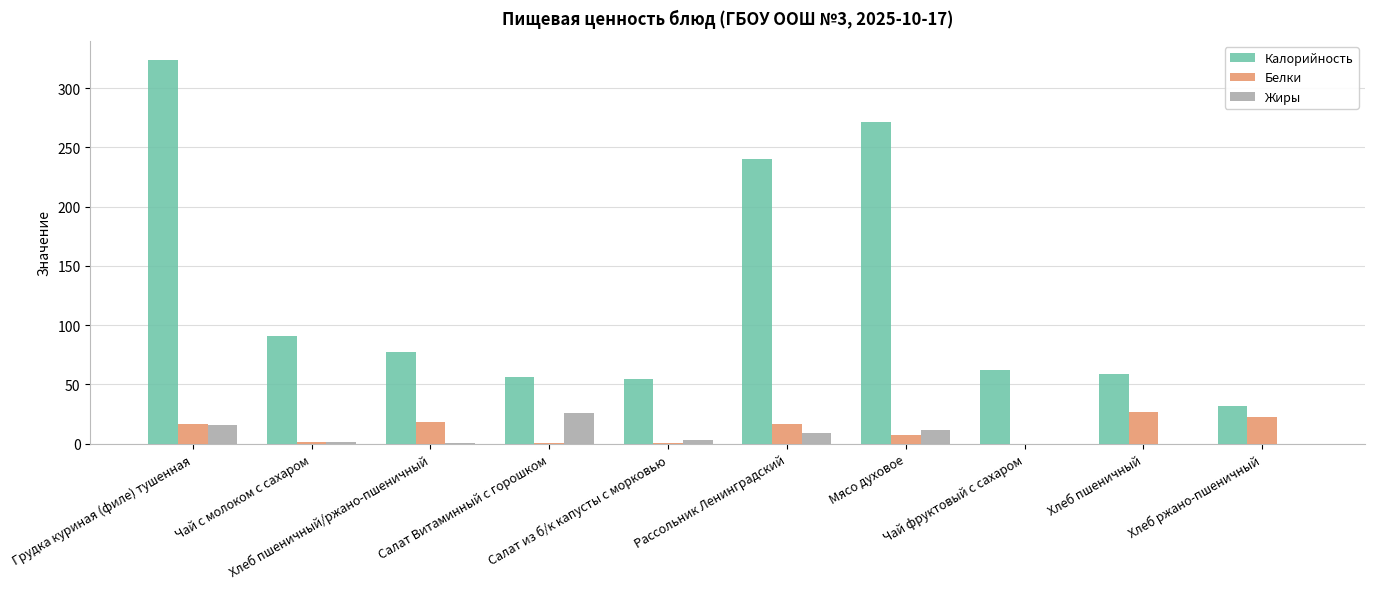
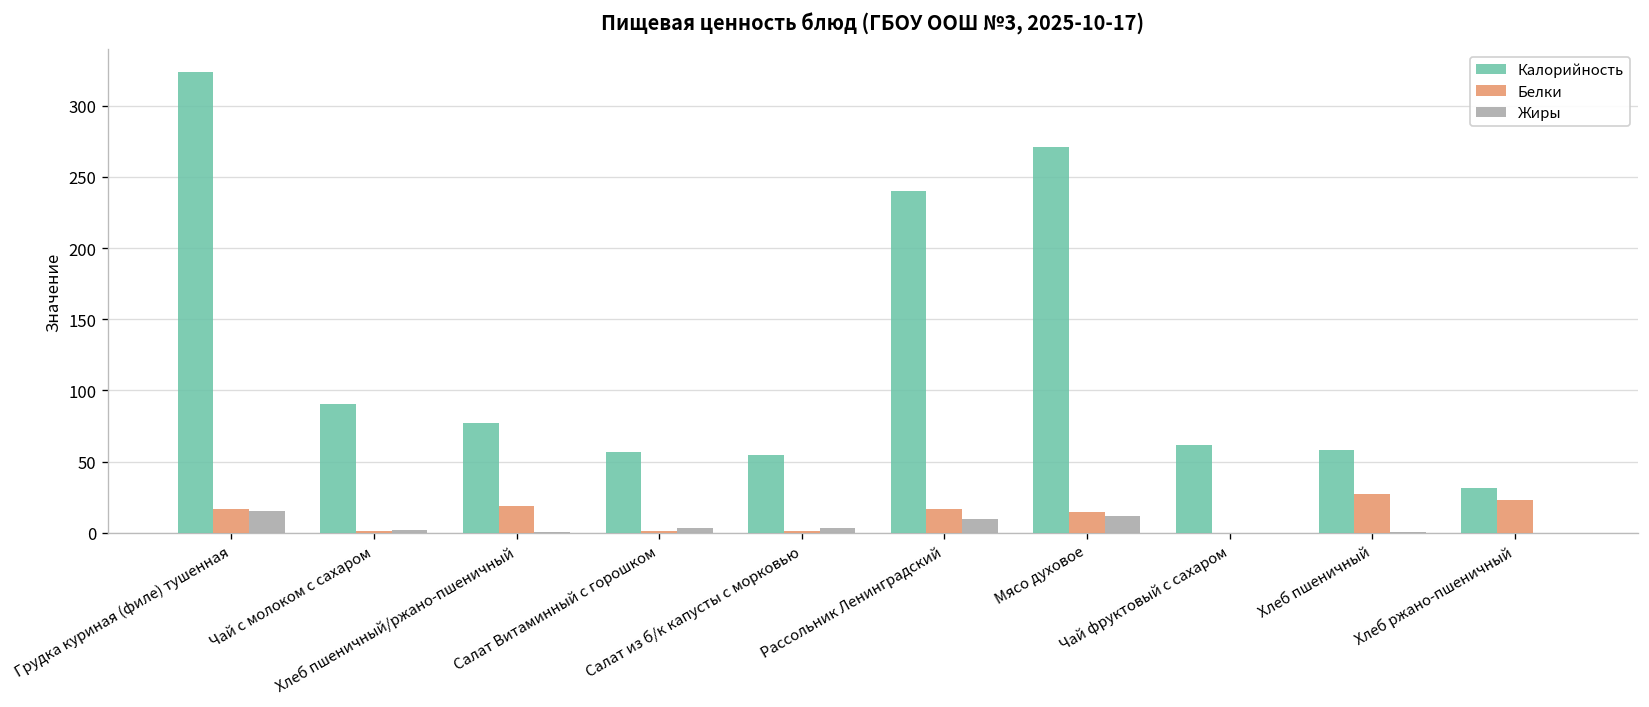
  {
    "Калорийность": {
      "Грудка куриная (филе) тушенная": 324,
      "Чай с молоком с сахаром": 91,
      "Хлеб пшеничный/ржано-пшеничный": 77,
      "Салат Витаминный с горошком": 56,
      "Салат из б/к капусты с морковью": 54,
      "Рассольник Ленинградский": 240,
      "Мясо духовое": 271,
      "Чай фруктовый с сахаром": 62,
      "Хлеб пшеничный": 58,
      "Хлеб ржано-пшеничный": 32
    },
    "Белки": {
      "Грудка куриная (филе) тушенная": 17,
      "Хлеб пшеничный/ржано-пшеничный": 19,
      "Рассольник Ленинградский": 17,
-     "Мясо духовое": 7,
+     "Мясо духовое": 15,
      "Хлеб пшеничный": 27,
      "Хлеб ржано-пшеничный": 23
    },
    "Жиры": {
      "Грудка куриная (филе) тушенная": 16,
-     "Салат Витаминный с горошком": 26,
+     "Салат Витаминный с горошком": 4,
      "Салат из б/к капусты с морковью": 3,
      "Рассольник Ленинградский": 9,
      "Мясо духовое": 12
    }
  }
